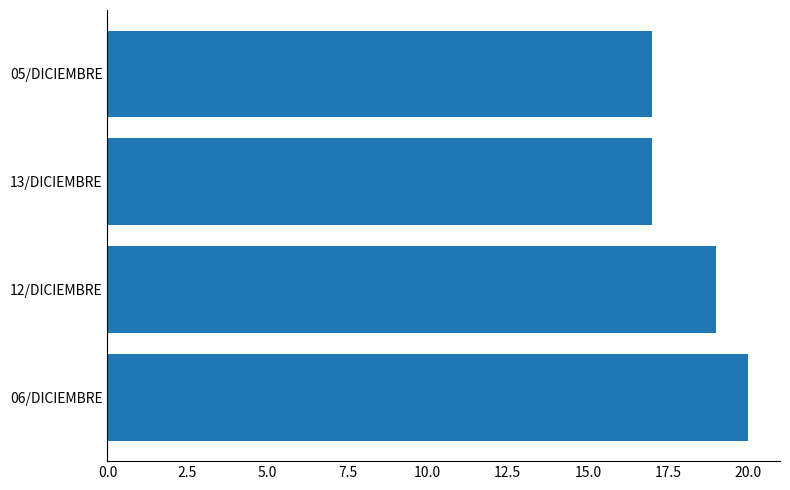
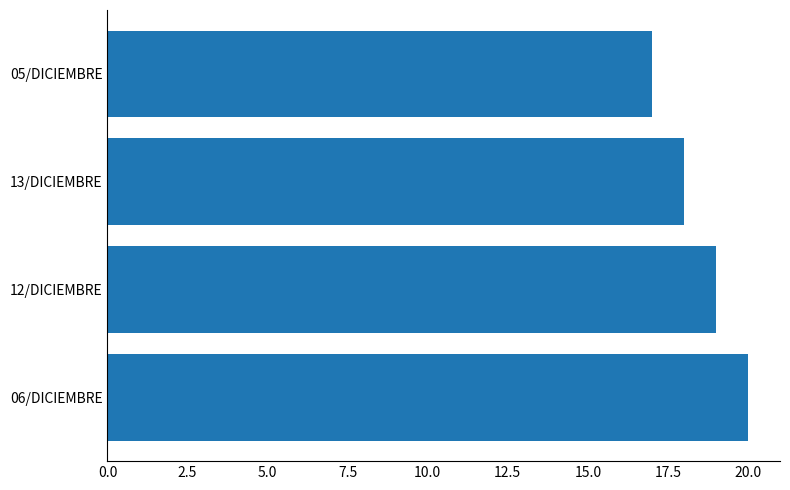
  {
    "05/DICIEMBRE": 17,
-   "13/DICIEMBRE": 17,
+   "13/DICIEMBRE": 18,
    "12/DICIEMBRE": 19,
    "06/DICIEMBRE": 20
  }
